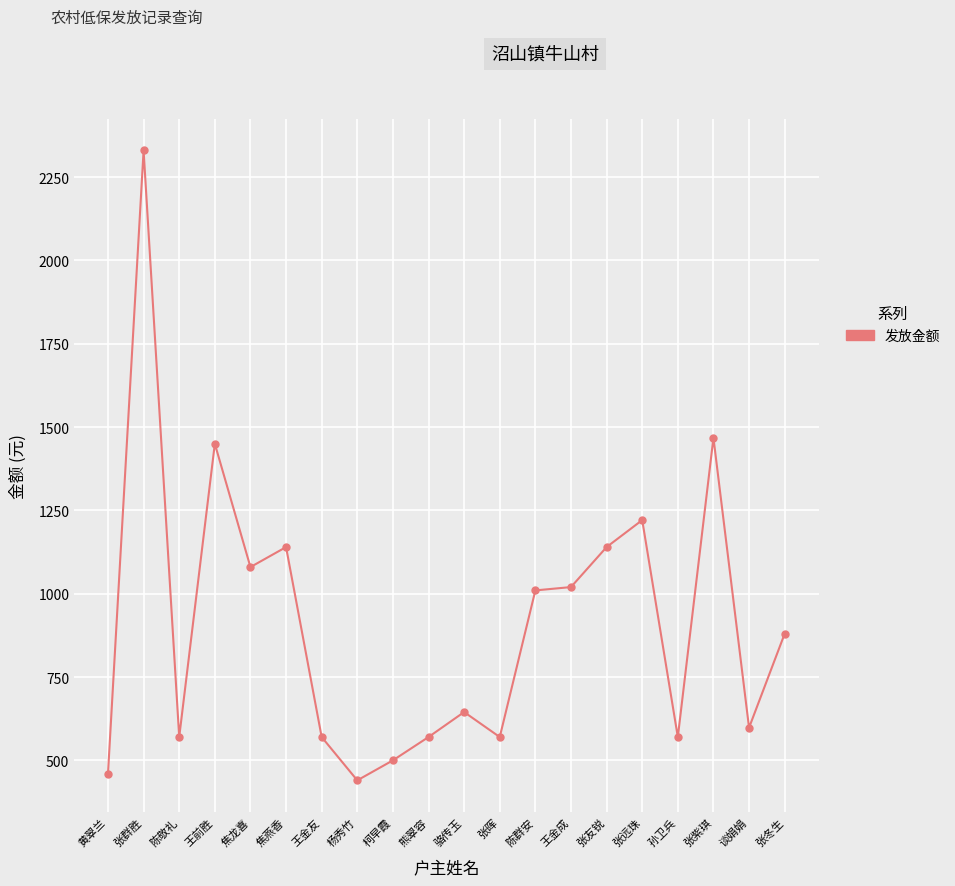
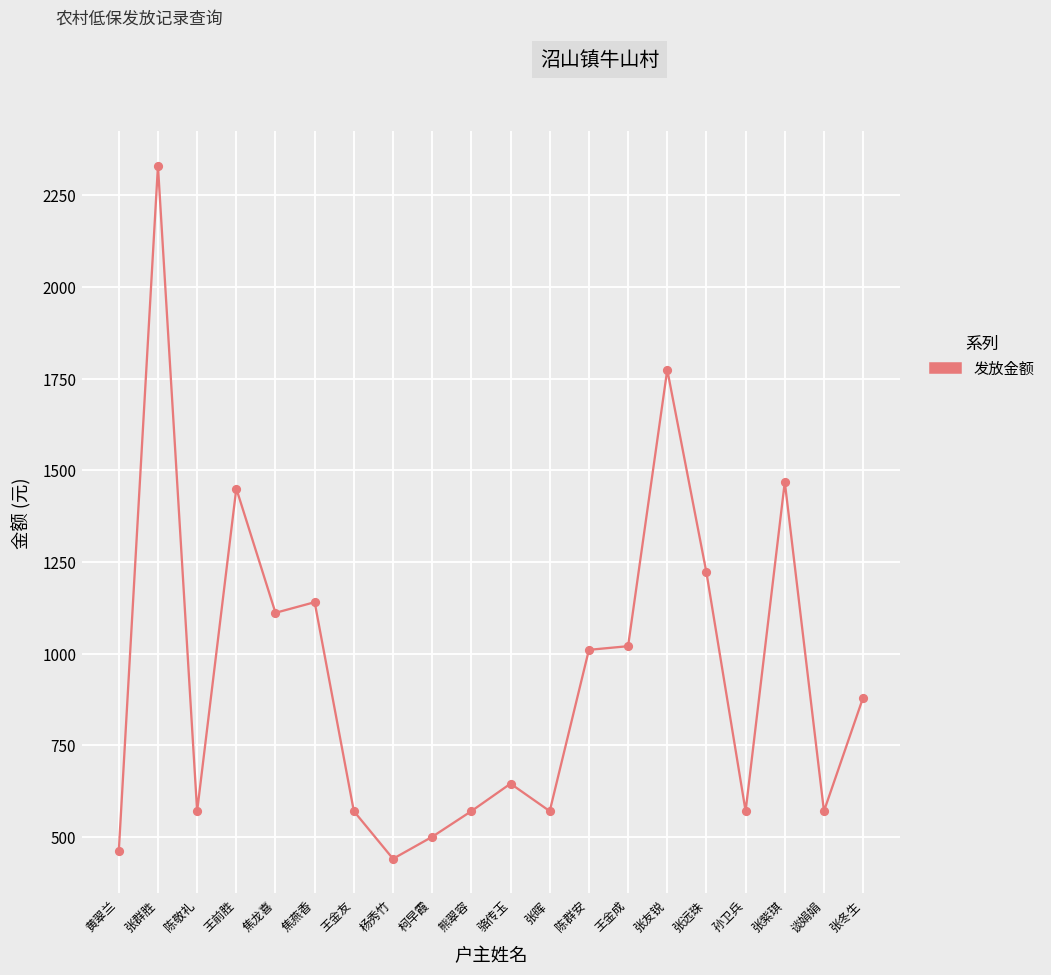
  {
    "黄翠兰": 460,
    "张群胜": 2330,
    "陈敬礼": 570,
    "王前胜": 1450,
-   "焦龙喜": 1080,
+   "焦龙喜": 1110,
    "焦燕香": 1140,
    "王金友": 570,
    "杨秀竹": 440,
    "柯早霞": 500,
    "熊翠容": 570,
    "骆传玉": 650,
    "张晖": 570,
    "陈群安": 1010,
    "王金成": 1020,
-   "张友锐": 1140,
+   "张友锐": 1770,
    "张远珠": 1220,
    "孙卫兵": 570,
    "张紫琪": 1470,
-   "谈娟娟": 600,
+   "谈娟娟": 570,
    "张冬生": 880
  }
